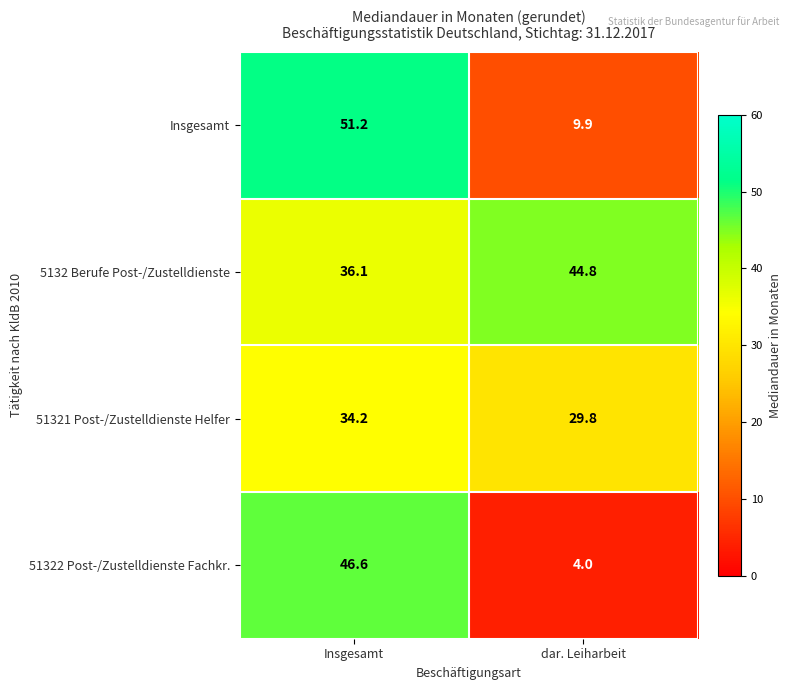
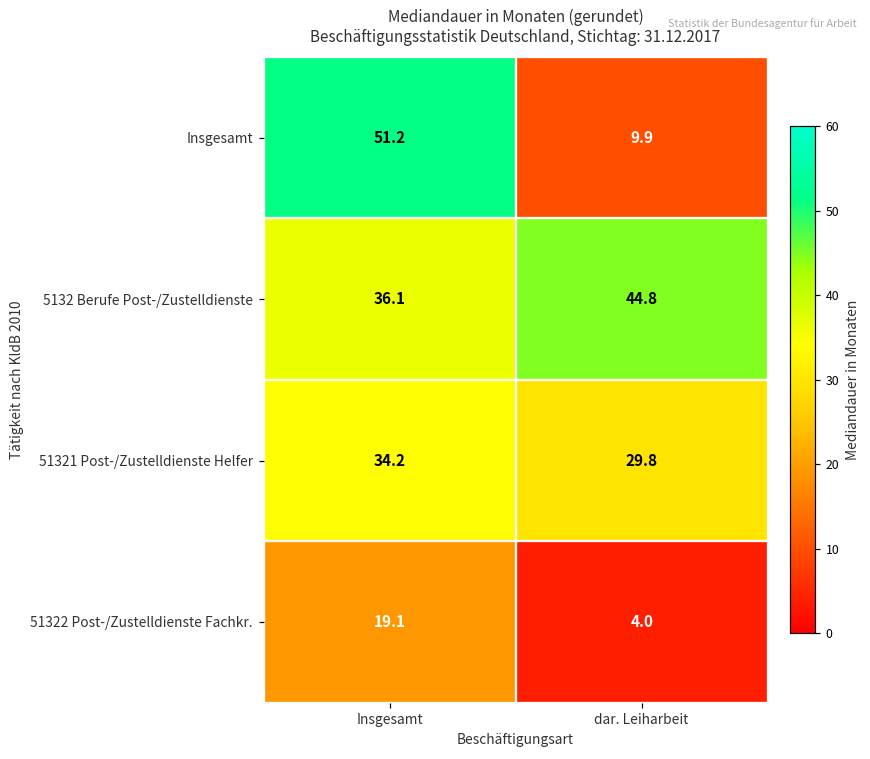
  {
    "Insgesamt": {
      "Insgesamt": 51.2,
      "dar. Leiharbeit": 9.9
    },
    "5132 Berufe Post-/Zustelldienste": {
      "Insgesamt": 36.1,
      "dar. Leiharbeit": 44.8
    },
    "51321 Post-/Zustelldienste Helfer": {
      "Insgesamt": 34.2,
      "dar. Leiharbeit": 29.8
    },
    "51322 Post-/Zustelldienste Fachkr.": {
-     "Insgesamt": 46.6,
+     "Insgesamt": 19.1,
      "dar. Leiharbeit": 4.0
    }
  }
